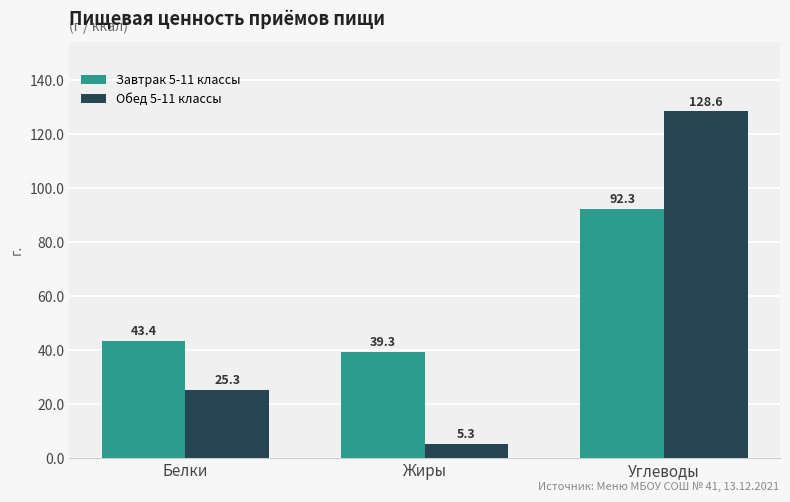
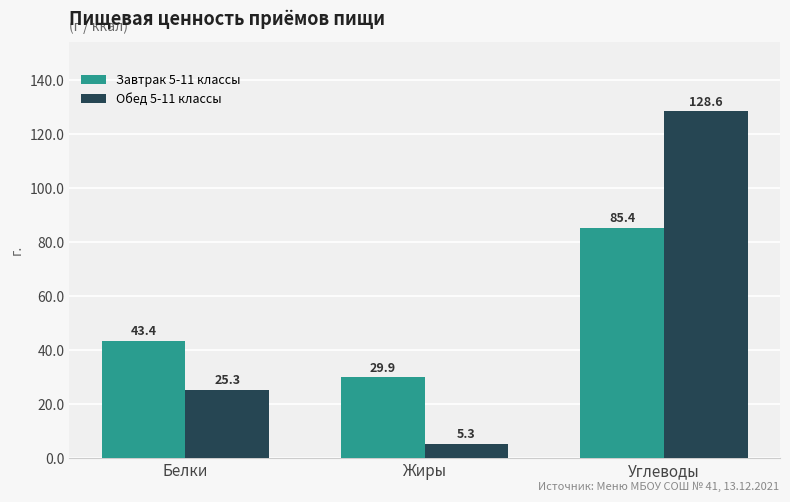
  {
    "Завтрак 5-11 классы": {
      "Белки": 43.4,
-     "Жиры": 39.3,
-     "Углеводы": 92.3
+     "Жиры": 29.9,
+     "Углеводы": 85.4
    },
    "Обед 5-11 классы": {
      "Белки": 25.3,
      "Жиры": 5.3,
      "Углеводы": 128.6
    }
  }
